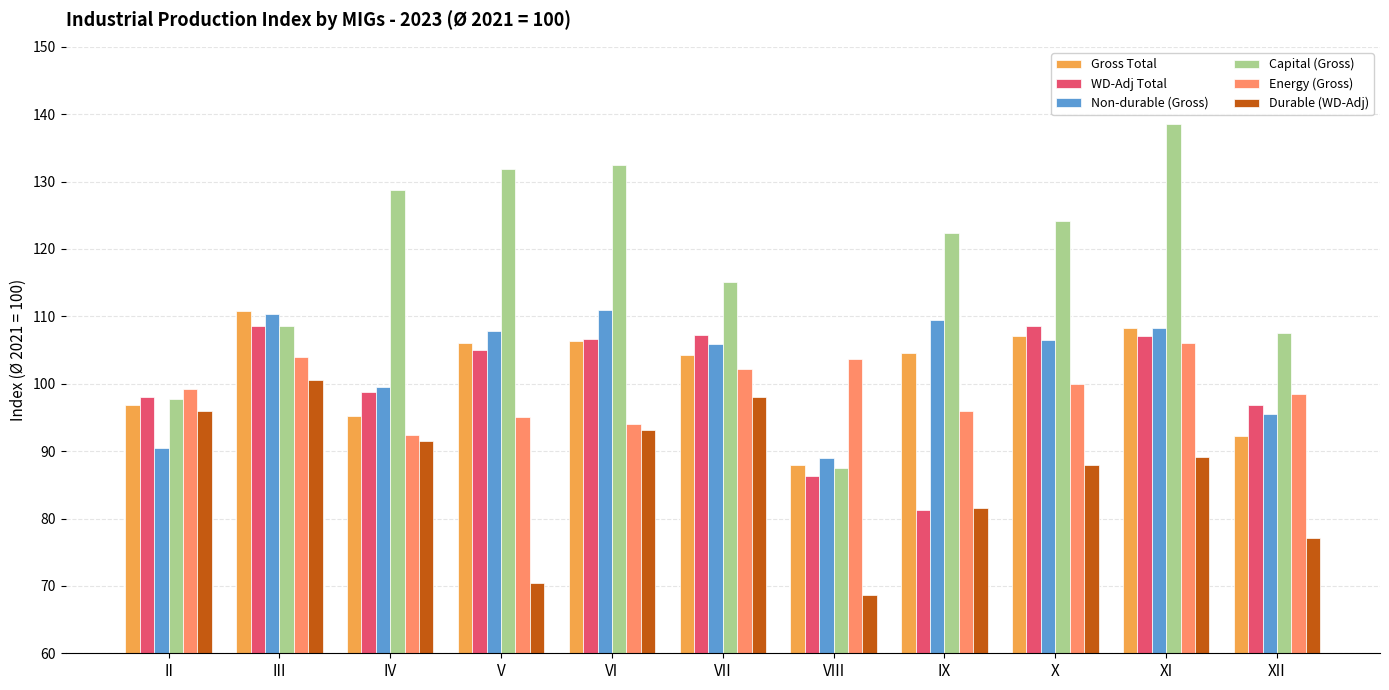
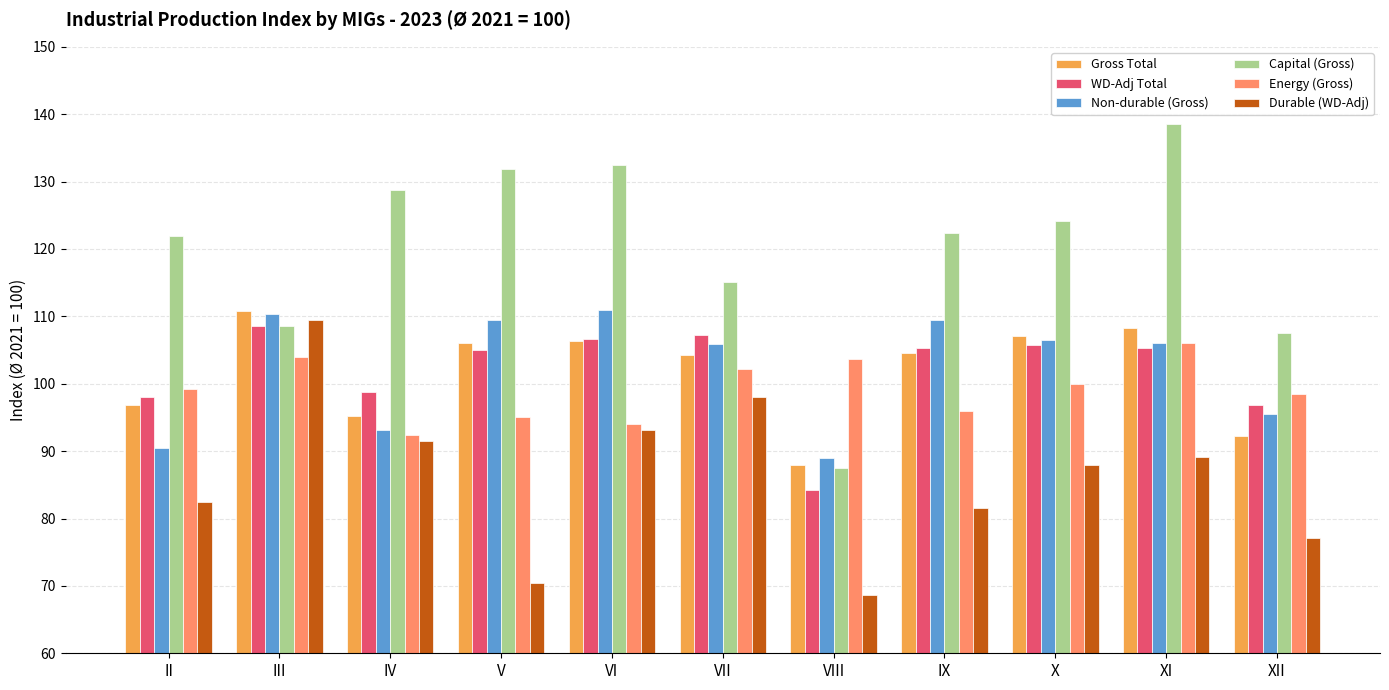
  {
    "WD-Adj Total": {
      "II": 98,
      "III": 109,
      "IV": 99,
      "V": 105,
      "VI": 107,
      "VII": 107,
-     "VIII": 86,
-     "IX": 81,
-     "X": 109,
-     "XI": 107,
+     "VIII": 84,
+     "IX": 105,
+     "X": 106,
+     "XI": 105,
      "XII": 97
    },
    "Non-durable (Gross)": {
      "II": 91,
      "III": 110,
-     "IV": 100,
-     "V": 108,
+     "IV": 93,
+     "V": 110,
      "VI": 111,
      "VII": 106,
      "VIII": 89,
      "IX": 110,
      "X": 107,
-     "XI": 108,
+     "XI": 106,
      "XII": 96
    },
    "Capital (Gross)": {
-     "II": 98,
+     "II": 122,
      "III": 109,
      "IV": 129,
      "V": 132,
      "VI": 133,
      "VII": 115,
      "VIII": 88,
      "IX": 122,
      "X": 124,
      "XI": 139,
      "XII": 108
    },
    "Durable (WD-Adj)": {
-     "II": 96,
-     "III": 101,
+     "II": 83,
+     "III": 109,
      "IV": 92,
      "V": 71,
      "VI": 93,
      "VII": 98,
      "VIII": 69,
      "IX": 82,
      "X": 88,
      "XI": 89,
      "XII": 77
    }
  }
